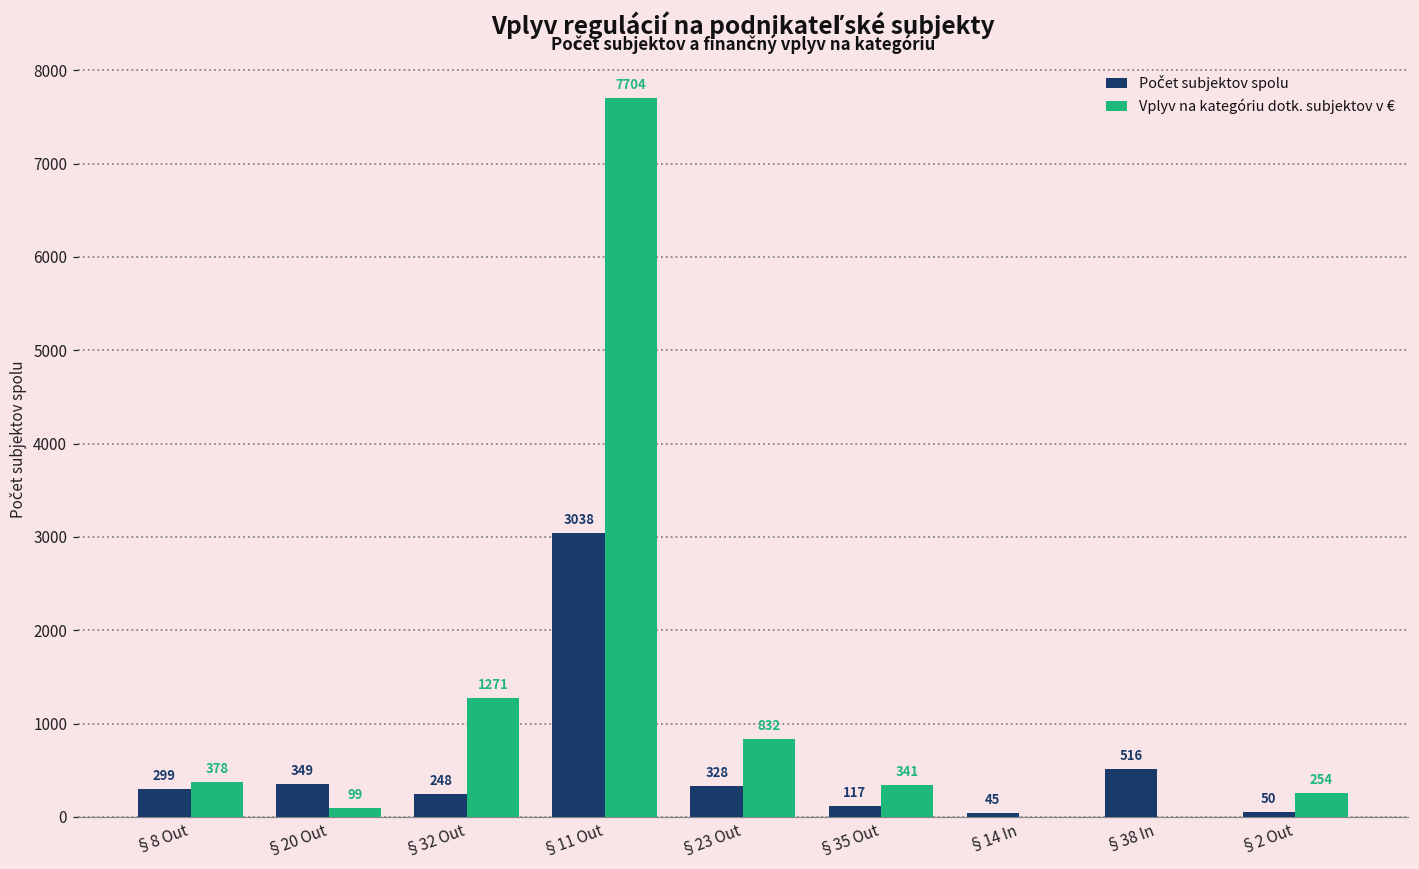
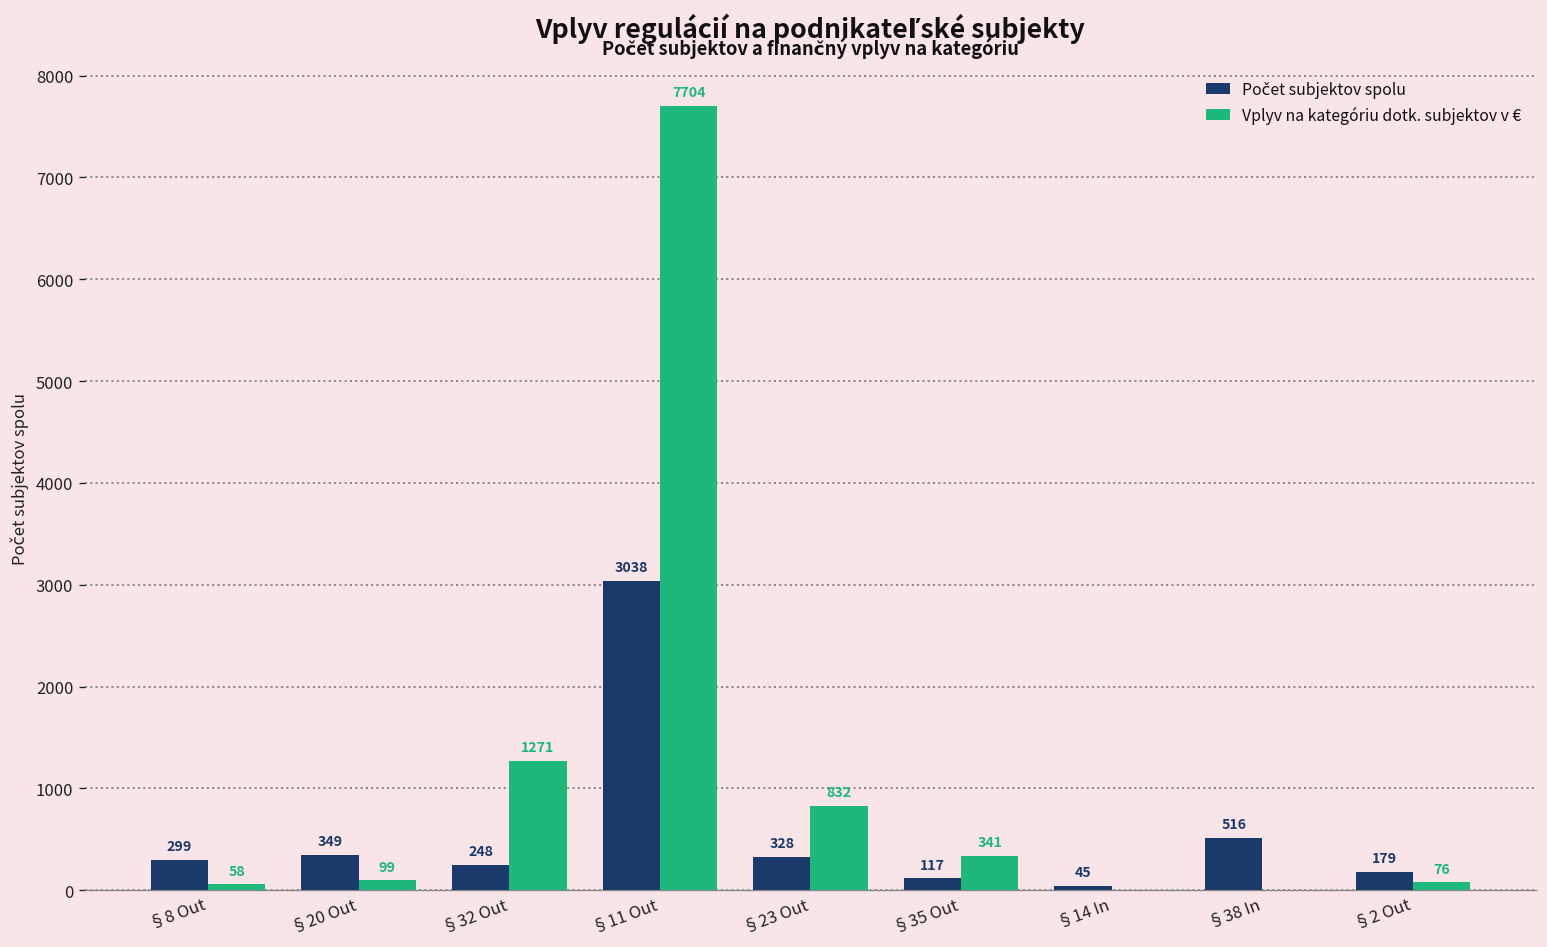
  {
    "Počet subjektov spolu": {
      "§8 Out": 299,
      "§20 Out": 349,
      "§32 Out": 248,
      "§11 Out": 3038,
      "§23 Out": 328,
      "§35 Out": 117,
      "§14 In": 45,
      "§38 In": 516,
-     "§2 Out": 50
+     "§2 Out": 179
    },
    "Vplyv na kategóriu dotk. subjektov v €": {
-     "§8 Out": 378,
+     "§8 Out": 58,
      "§20 Out": 99,
      "§32 Out": 1271,
      "§11 Out": 7704,
      "§23 Out": 832,
      "§35 Out": 341,
-     "§2 Out": 254
+     "§2 Out": 76
    }
  }
